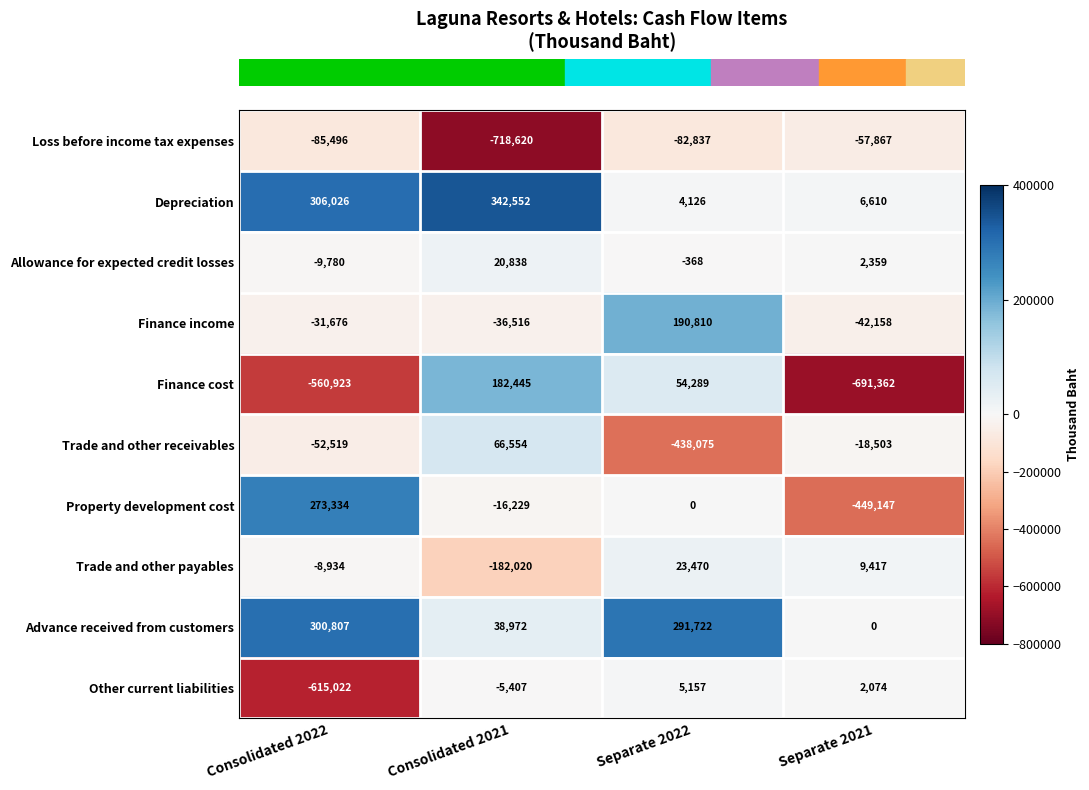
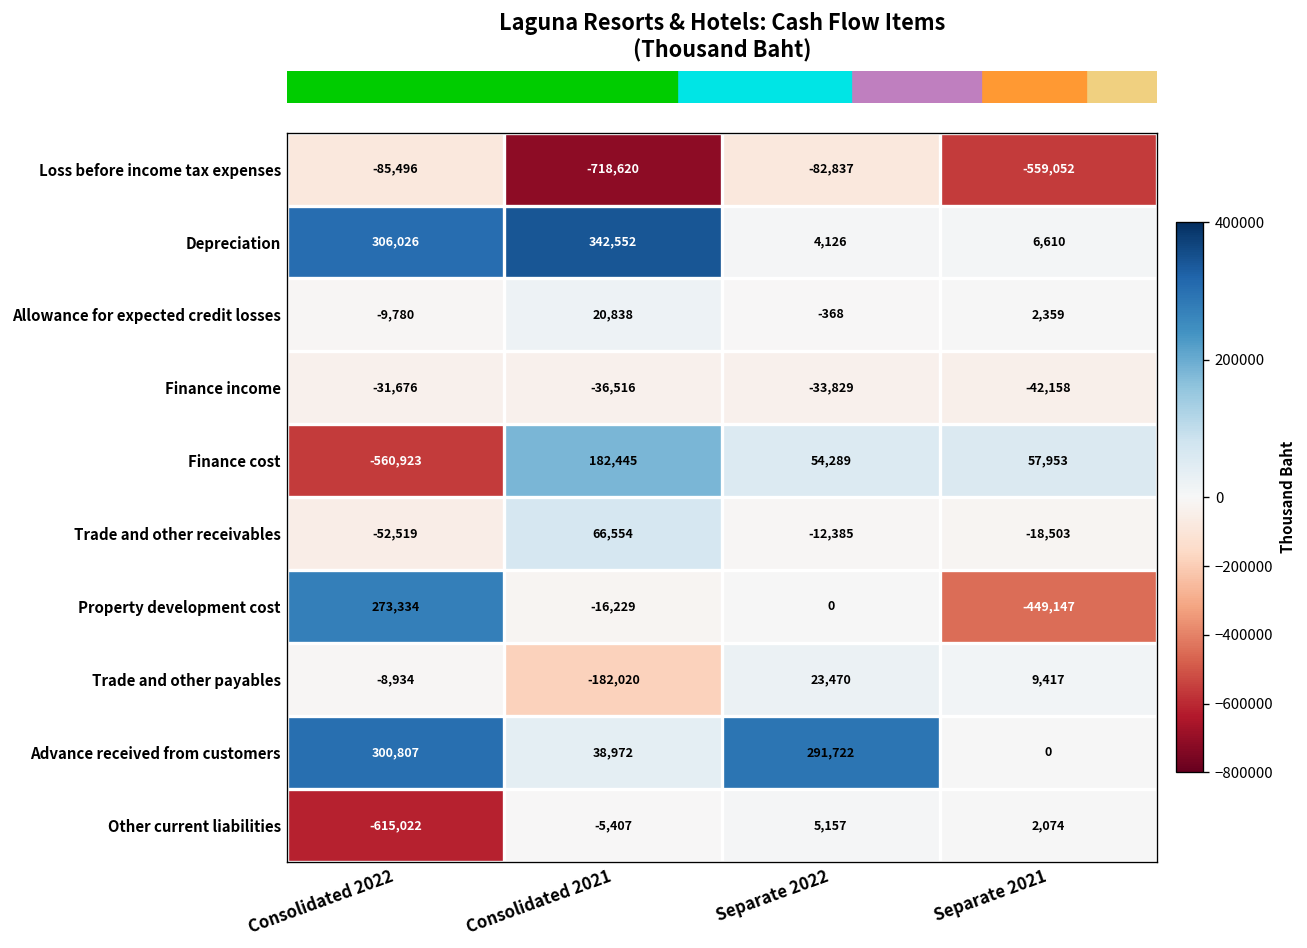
  {
    "Loss before income tax expenses": {
      "Consolidated 2022": "-85,496",
      "Consolidated 2021": "-718,620",
      "Separate 2022": "-82,837",
-     "Separate 2021": "-57,867"
+     "Separate 2021": "-559,052"
    },
    "Depreciation": {
      "Consolidated 2022": "306,026",
      "Consolidated 2021": "342,552",
      "Separate 2022": "4,126",
      "Separate 2021": "6,610"
    },
    "Allowance for expected credit losses": {
      "Consolidated 2022": "-9,780",
      "Consolidated 2021": "20,838",
      "Separate 2022": "-368",
      "Separate 2021": "2,359"
    },
    "Finance income": {
      "Consolidated 2022": "-31,676",
      "Consolidated 2021": "-36,516",
-     "Separate 2022": "190,810",
+     "Separate 2022": "-33,829",
      "Separate 2021": "-42,158"
    },
    "Finance cost": {
      "Consolidated 2022": "-560,923",
      "Consolidated 2021": "182,445",
      "Separate 2022": "54,289",
-     "Separate 2021": "-691,362"
+     "Separate 2021": "57,953"
    },
    "Trade and other receivables": {
      "Consolidated 2022": "-52,519",
      "Consolidated 2021": "66,554",
-     "Separate 2022": "-438,075",
+     "Separate 2022": "-12,385",
      "Separate 2021": "-18,503"
    },
    "Property development cost": {
      "Consolidated 2022": "273,334",
      "Consolidated 2021": "-16,229",
      "Separate 2022": "0",
      "Separate 2021": "-449,147"
    },
    "Trade and other payables": {
      "Consolidated 2022": "-8,934",
      "Consolidated 2021": "-182,020",
      "Separate 2022": "23,470",
      "Separate 2021": "9,417"
    },
    "Advance received from customers": {
      "Consolidated 2022": "300,807",
      "Consolidated 2021": "38,972",
      "Separate 2022": "291,722",
      "Separate 2021": "0"
    },
    "Other current liabilities": {
      "Consolidated 2022": "-615,022",
      "Consolidated 2021": "-5,407",
      "Separate 2022": "5,157",
      "Separate 2021": "2,074"
    }
  }
